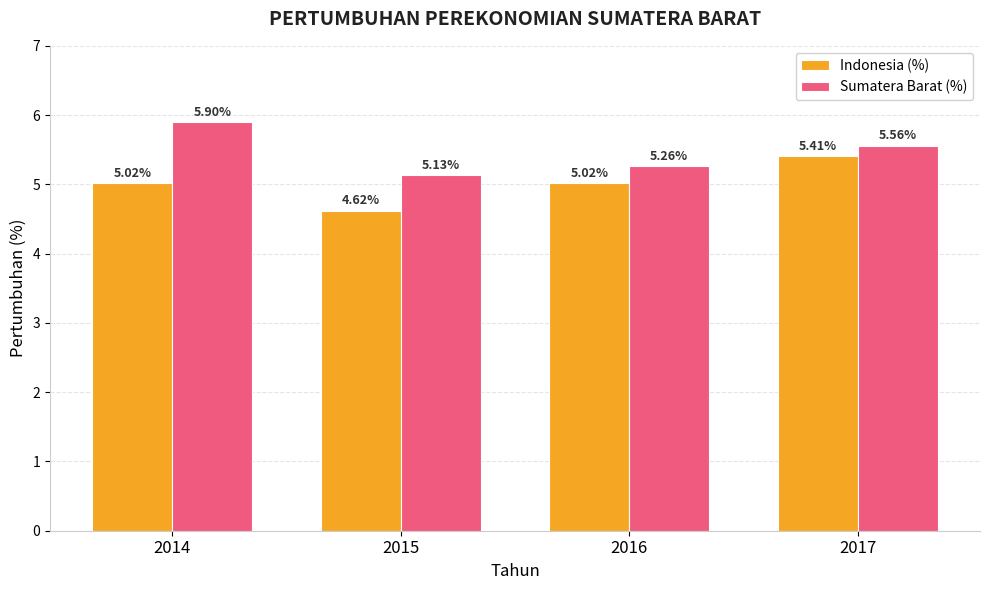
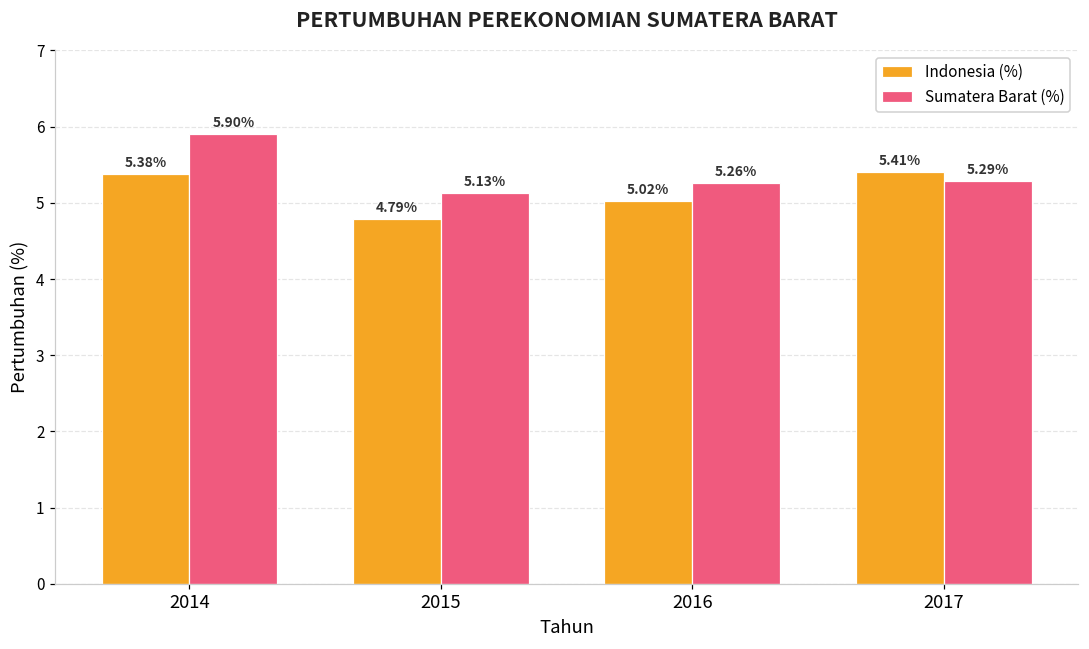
  {
    "Indonesia (%)": {
-     "2014": "5.02%",
-     "2015": "4.62%",
+     "2014": "5.38%",
+     "2015": "4.79%",
      "2016": "5.02%",
      "2017": "5.41%"
    },
    "Sumatera Barat (%)": {
      "2014": "5.90%",
      "2015": "5.13%",
      "2016": "5.26%",
-     "2017": "5.56%"
+     "2017": "5.29%"
    }
  }
